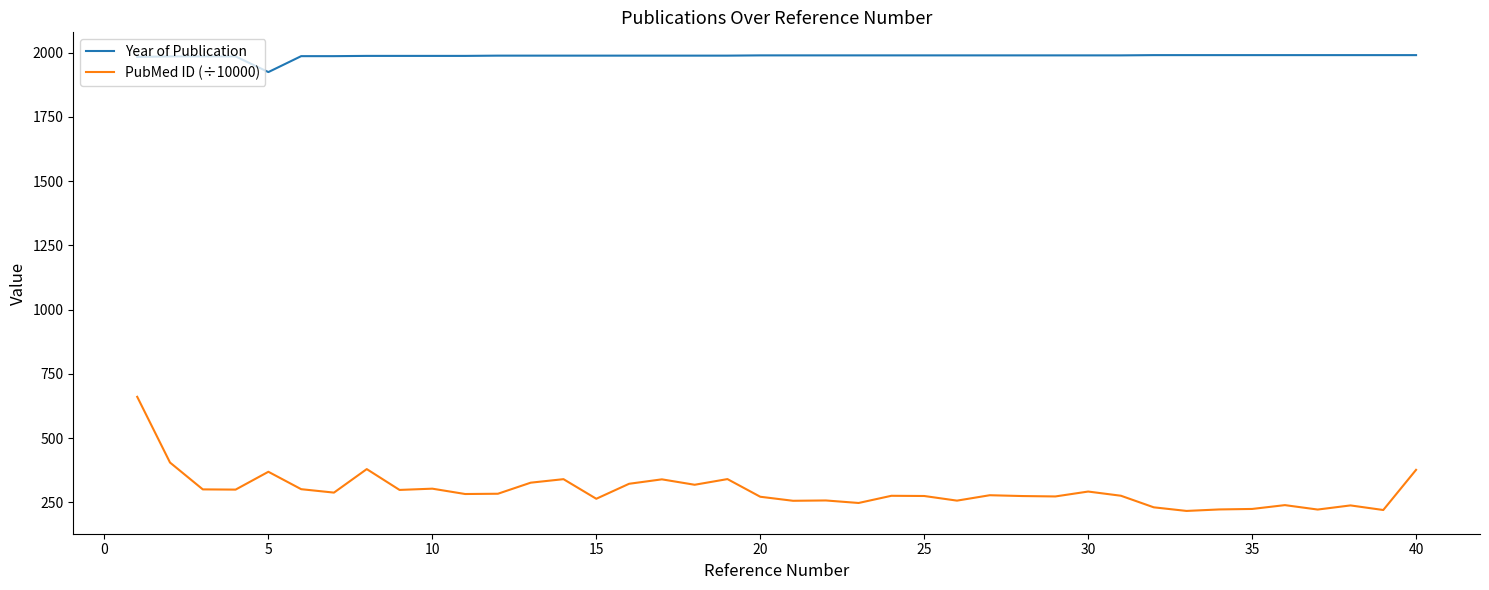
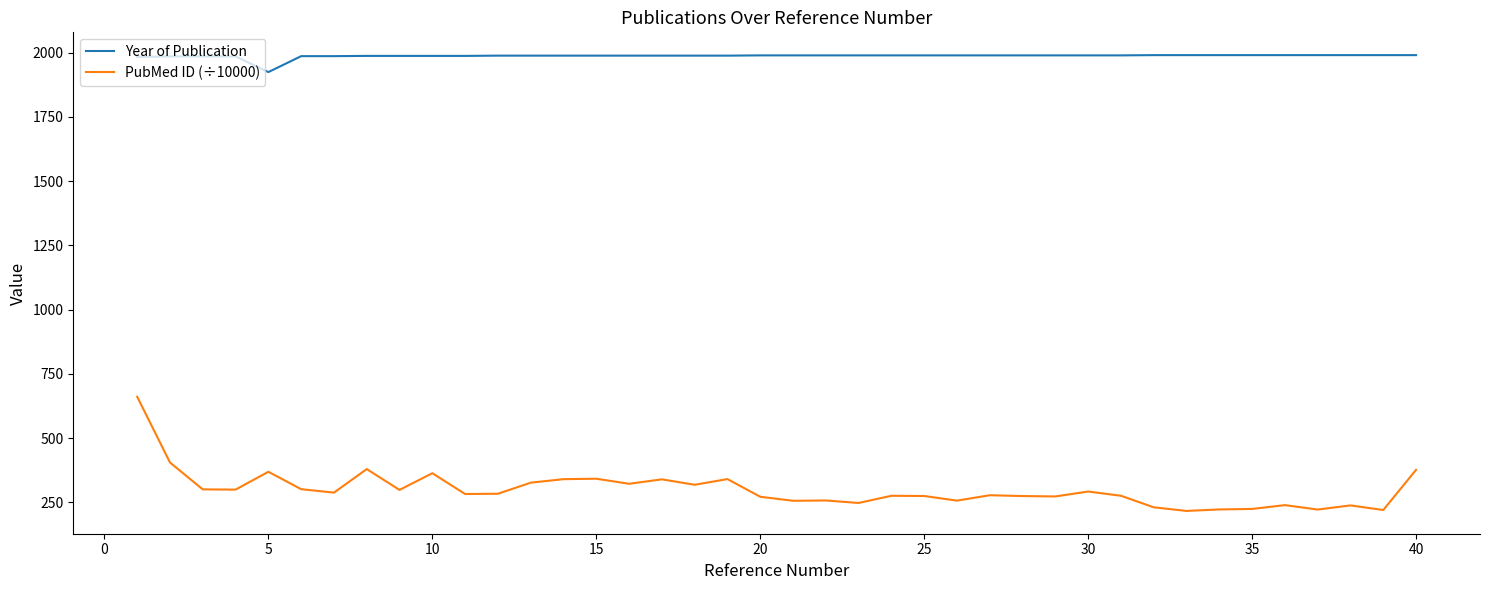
  {
    "Year of Publication": {
      "5": 1920,
      "10": 1990,
      "15": 1990,
      "20": 1990,
      "25": 1990,
      "30": 1990,
      "35": 1990,
      "40": 1990
    },
    "PubMed ID (÷10000)": {
      "5": 370,
-     "10": 300,
-     "15": 260,
+     "10": 360,
+     "15": 340,
      "20": 270,
      "25": 270,
      "30": 290,
      "35": 220,
      "40": 380
    }
  }
